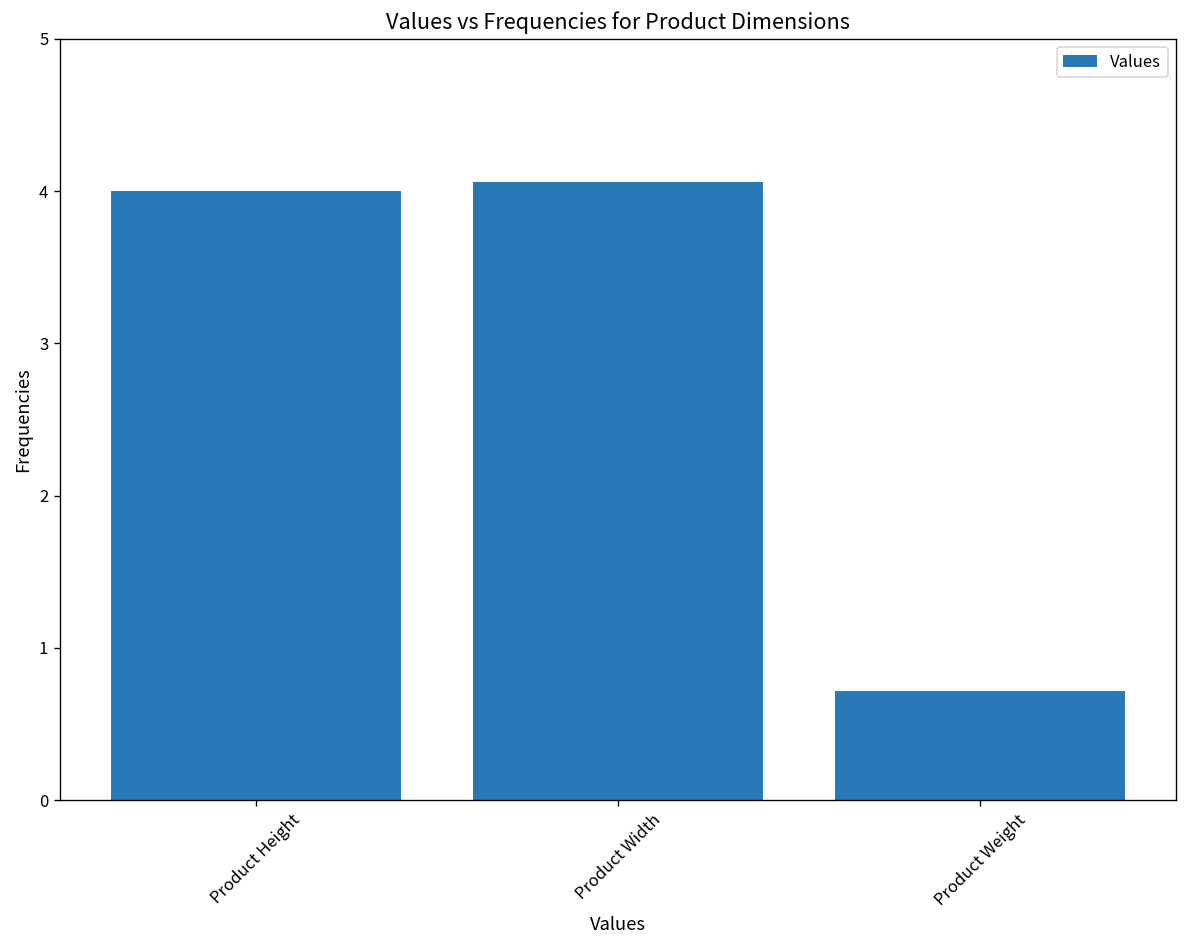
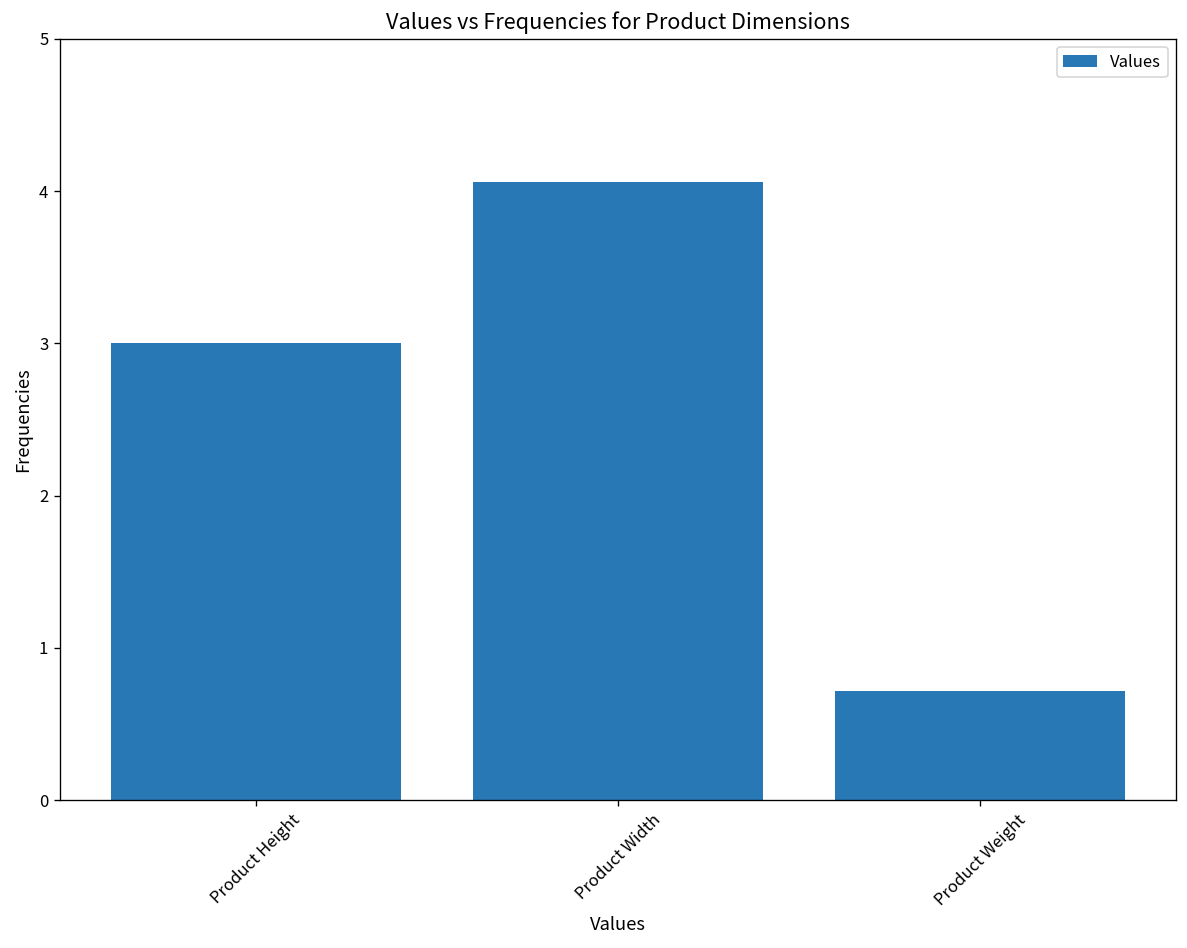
  {
-   "Product Height": 4,
+   "Product Height": 3,
    "Product Width": 4.06,
    "Product Weight": 0.72
  }
